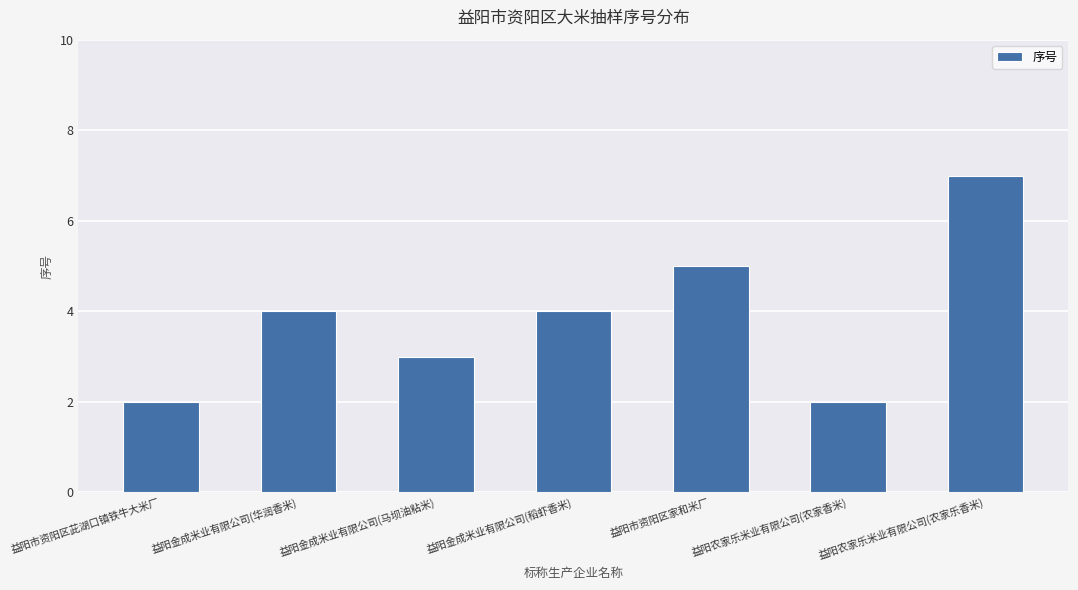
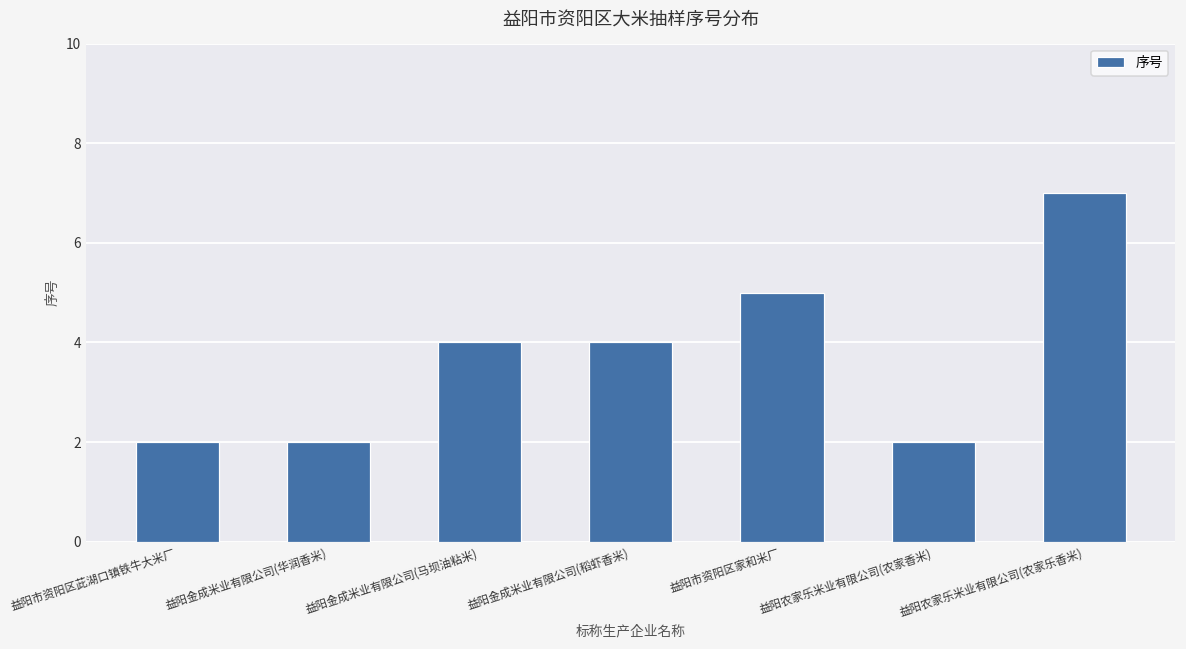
  {
    "益阳市资阳区茈湖口镇铁牛大米厂": 2,
-   "益阳金成米业有限公司(华润香米)": 4,
-   "益阳金成米业有限公司(马坝油粘米)": 3,
+   "益阳金成米业有限公司(华润香米)": 2,
+   "益阳金成米业有限公司(马坝油粘米)": 4,
    "益阳金成米业有限公司(稻虾香米)": 4,
    "益阳市资阳区家和米厂": 5,
    "益阳农家乐米业有限公司(农家香米)": 2,
    "益阳农家乐米业有限公司(农家乐香米)": 7
  }
